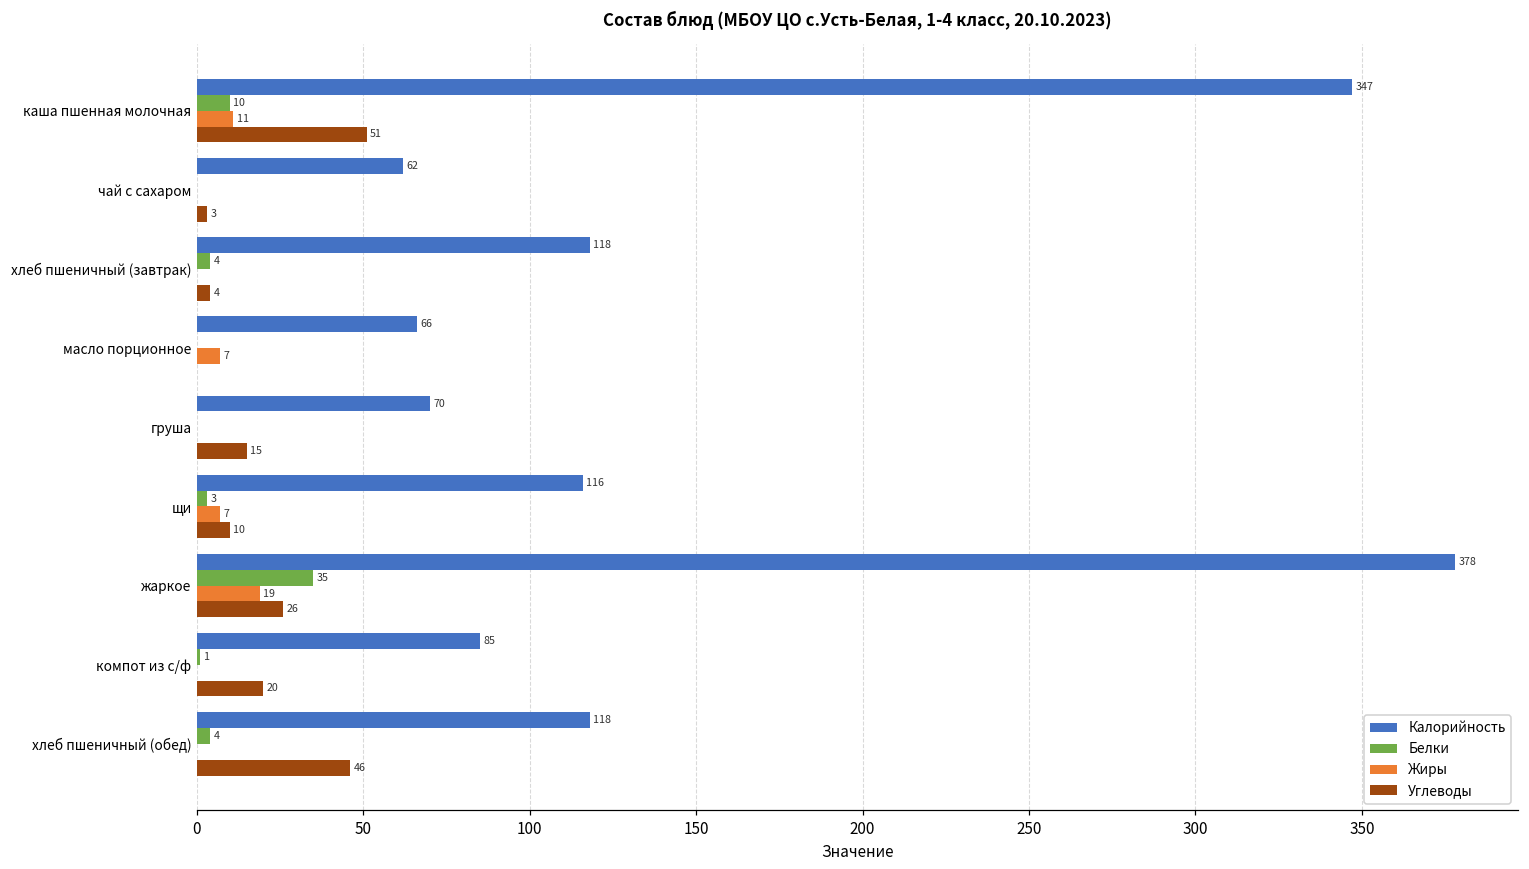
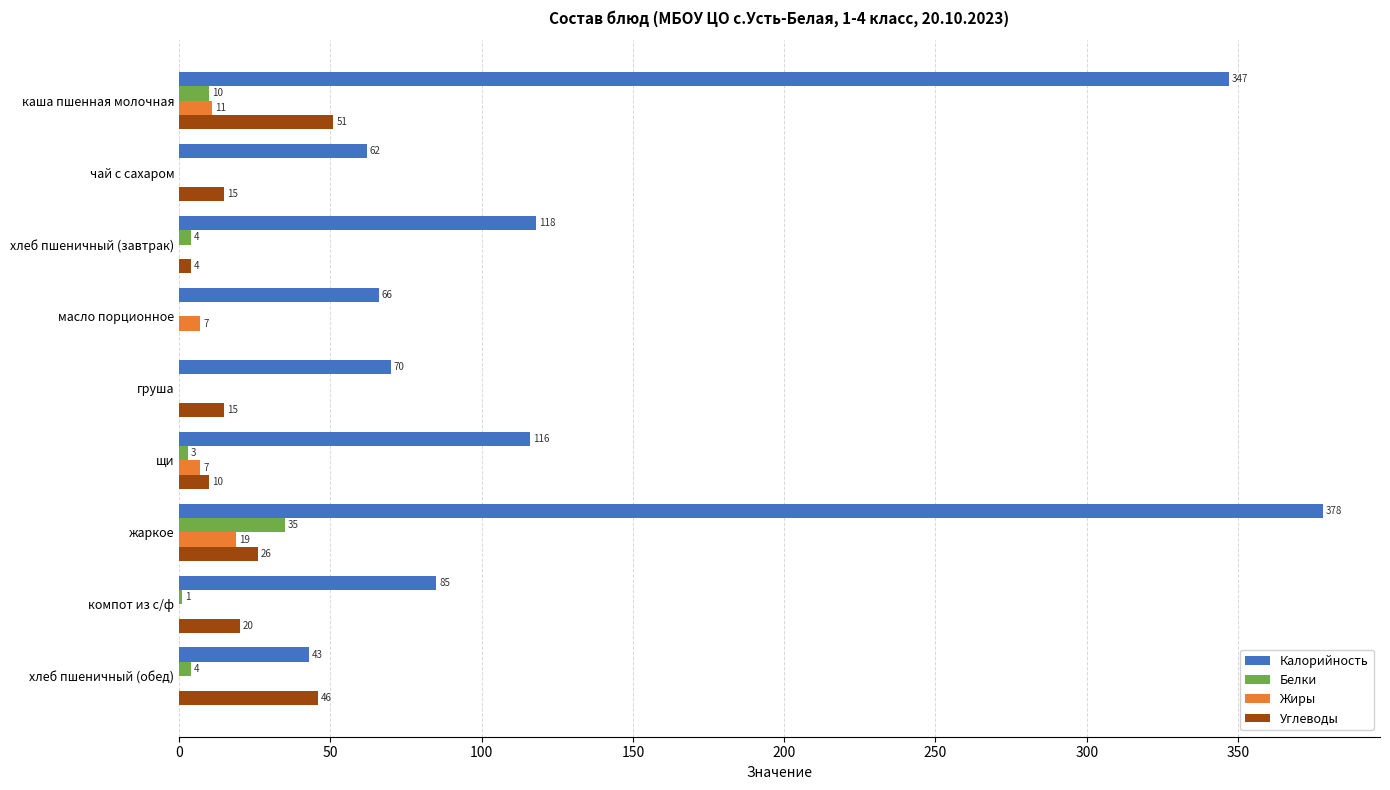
  {
    "Калорийность": {
      "каша пшенная молочная": 347,
      "чай с сахаром": 62,
      "хлеб пшеничный (завтрак)": 118,
      "масло порционное": 66,
      "груша": 70,
      "щи": 116,
      "жаркое": 378,
      "компот из с/ф": 85,
-     "хлеб пшеничный (обед)": 118
+     "хлеб пшеничный (обед)": 43
    },
    "Белки": {
      "каша пшенная молочная": 10,
      "хлеб пшеничный (завтрак)": 4,
      "щи": 3,
      "жаркое": 35,
      "компот из с/ф": 1,
      "хлеб пшеничный (обед)": 4
    },
    "Жиры": {
      "каша пшенная молочная": 11,
      "масло порционное": 7,
      "щи": 7,
      "жаркое": 19
    },
    "Углеводы": {
      "каша пшенная молочная": 51,
-     "чай с сахаром": 3,
+     "чай с сахаром": 15,
      "хлеб пшеничный (завтрак)": 4,
      "груша": 15,
      "щи": 10,
      "жаркое": 26,
      "компот из с/ф": 20,
      "хлеб пшеничный (обед)": 46
    }
  }
